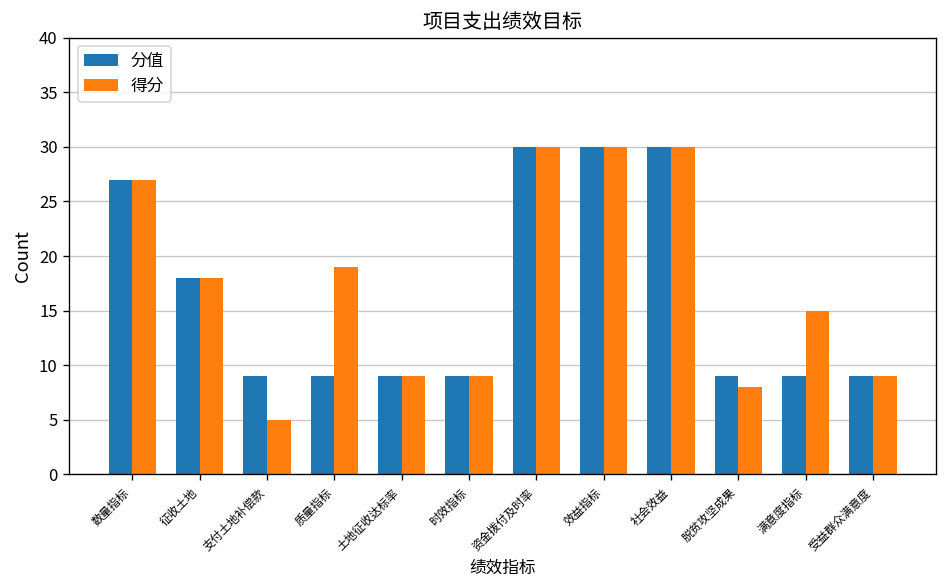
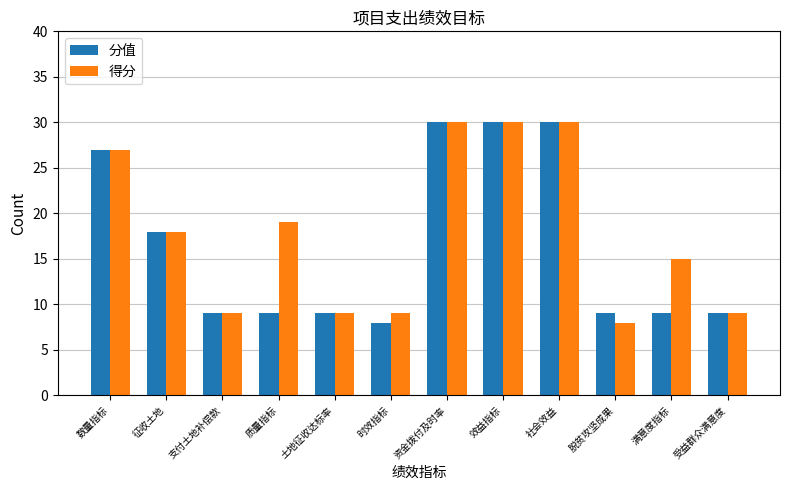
  {
    "分值": {
      "数量指标": 27,
      "征收土地": 18,
      "支付土地补偿款": 9,
      "质量指标": 9,
      "土地征收达标率": 9,
-     "时效指标": 9,
+     "时效指标": 8,
      "资金拨付及时率": 30,
      "效益指标": 30,
      "社会效益": 30,
      "脱贫攻坚成果": 9,
      "满意度指标": 9,
      "受益群众满意度": 9
    },
    "得分": {
      "数量指标": 27,
      "征收土地": 18,
-     "支付土地补偿款": 5,
+     "支付土地补偿款": 9,
      "质量指标": 19,
      "土地征收达标率": 9,
      "时效指标": 9,
      "资金拨付及时率": 30,
      "效益指标": 30,
      "社会效益": 30,
      "脱贫攻坚成果": 8,
      "满意度指标": 15,
      "受益群众满意度": 9
    }
  }
